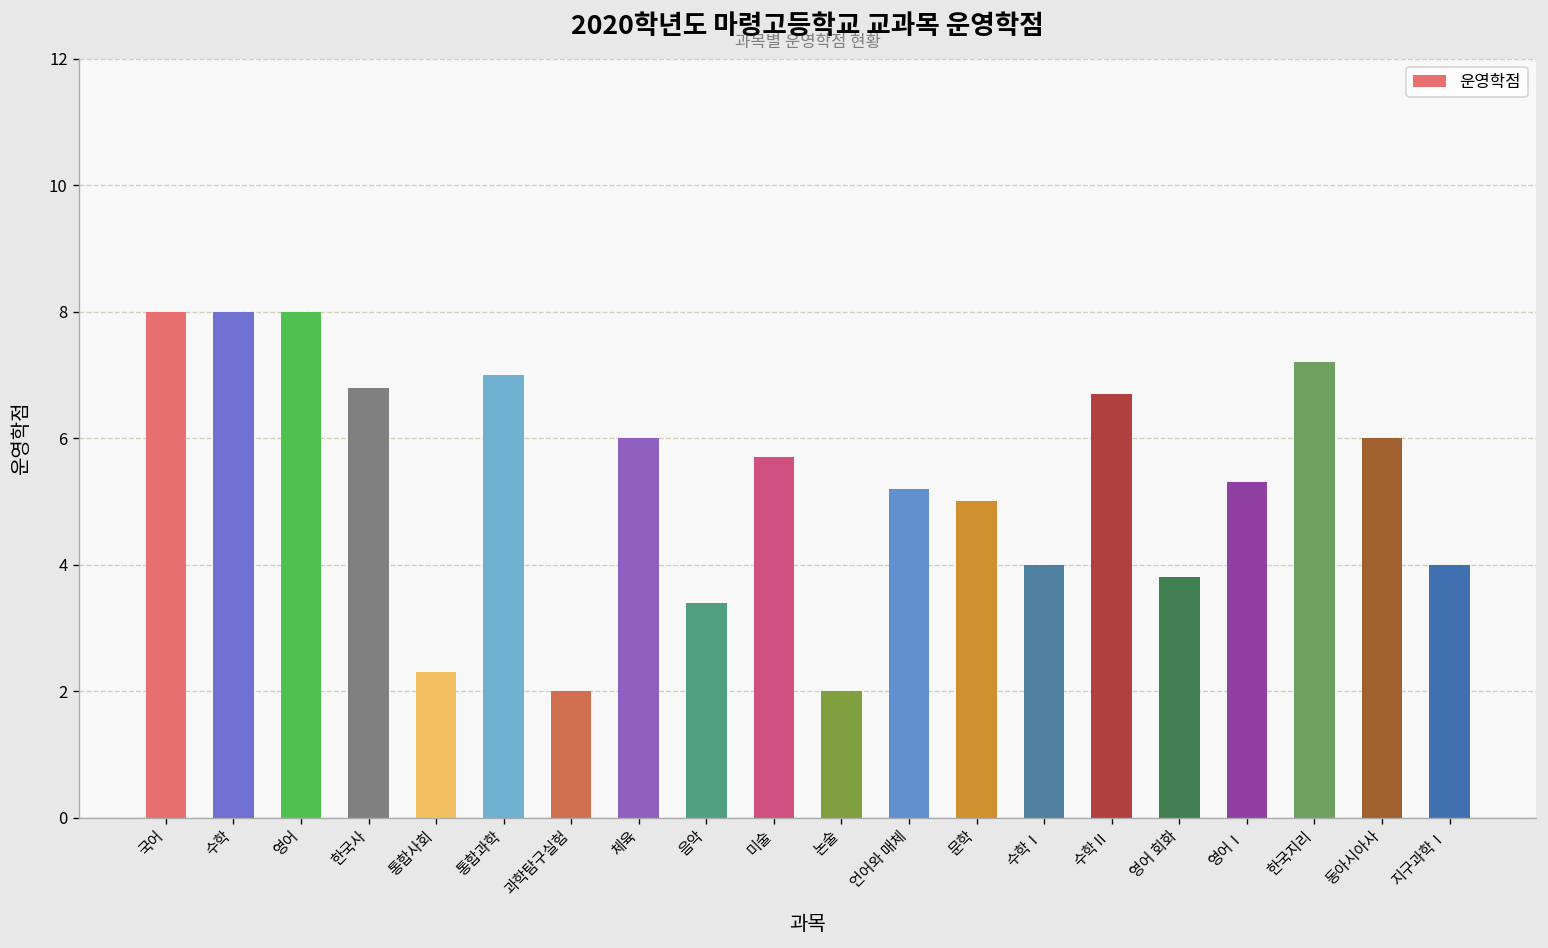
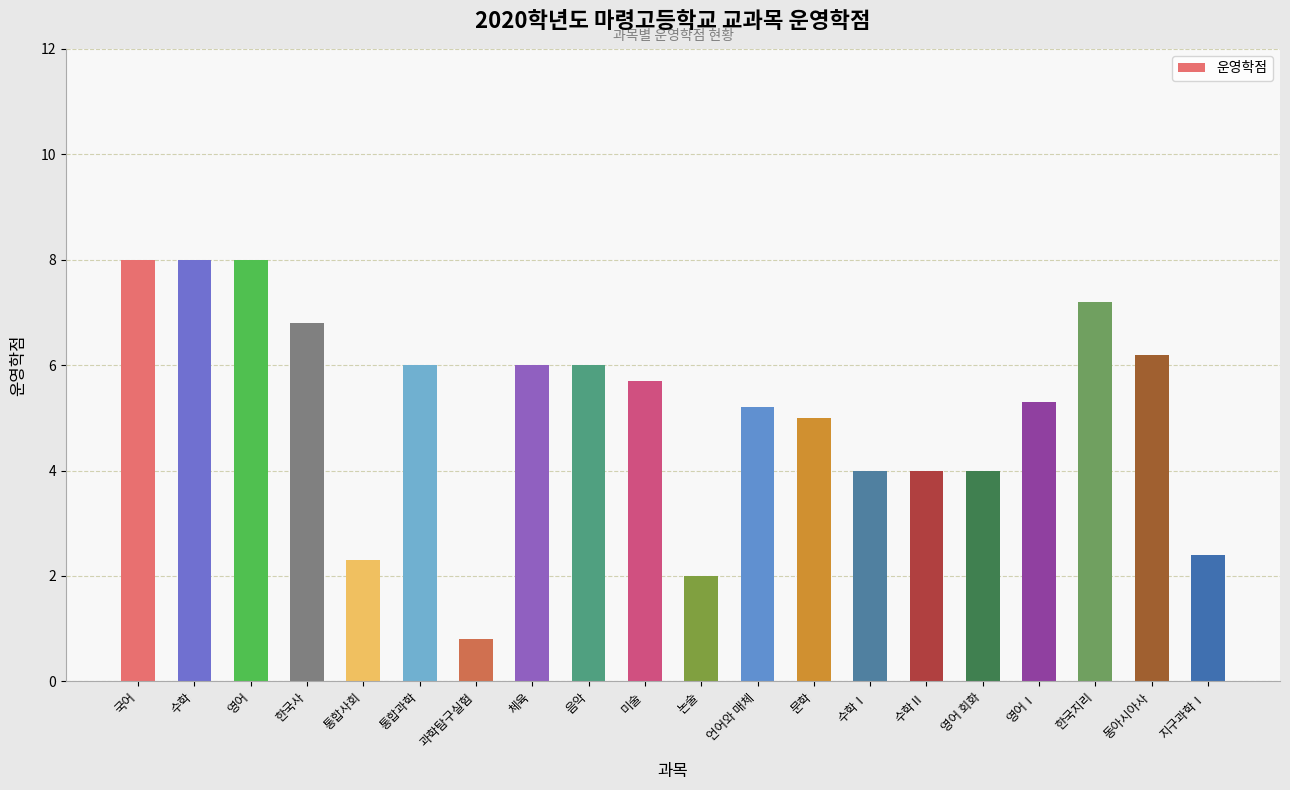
  {
    "국어": 8.0,
    "수학": 8.0,
    "영어": 8.0,
    "한국사": 6.8,
    "통합사회": 2.3,
-   "통합과학": 7,
-   "과학탐구실험": 2.0,
+   "통합과학": 6,
+   "과학탐구실험": 0.8,
    "체육": 6.0,
-   "음악": 3.4,
+   "음악": 6.0,
    "미술": 5.7,
    "논술": 2.0,
    "언어와 매체": 5.2,
    "문학": 5.0,
    "수학Ⅰ": 4.0,
-   "수학Ⅱ": 6.7,
-   "영어 회화": 3.8,
+   "수학Ⅱ": 4.0,
+   "영어 회화": 4.0,
    "영어Ⅰ": 5.3,
    "한국지리": 7.2,
-   "동아시아사": 6.0,
-   "지구과학Ⅰ": 4.0
+   "동아시아사": 6.2,
+   "지구과학Ⅰ": 2.4
  }
